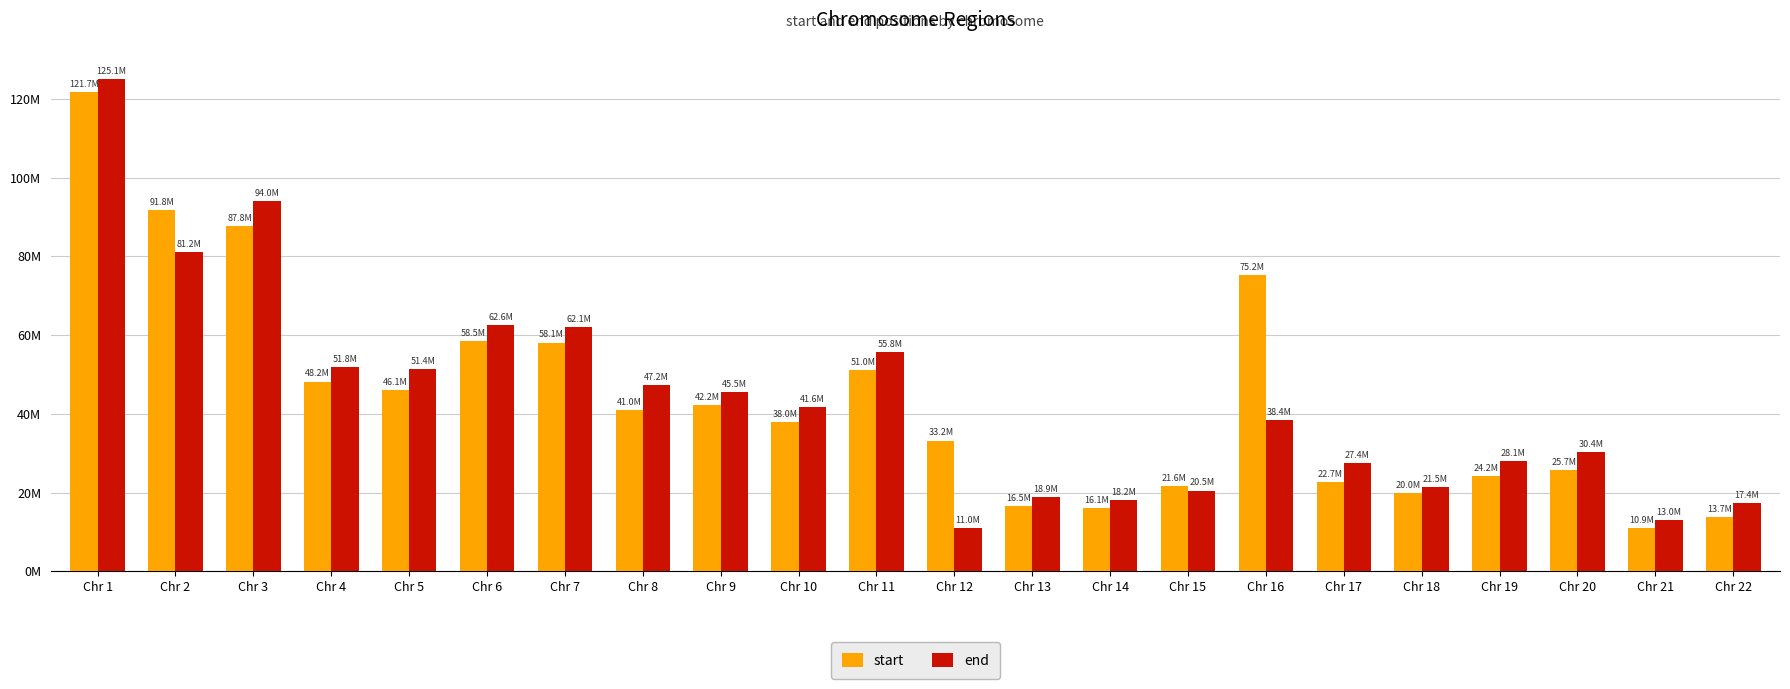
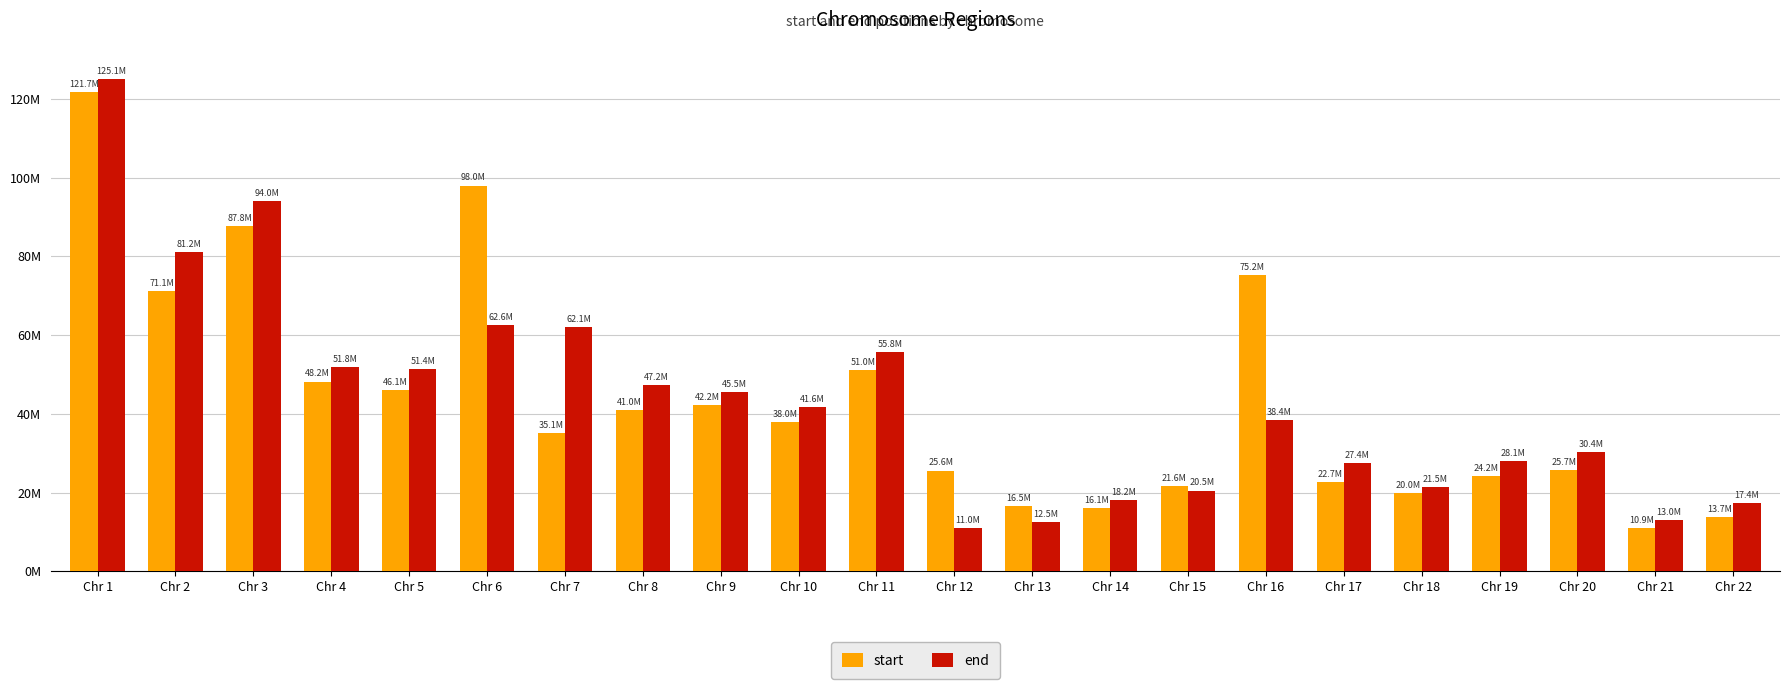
  {
    "start": {
      "Chr 1": "121.7M",
-     "Chr 2": "91.8M",
+     "Chr 2": "71.1M",
      "Chr 3": "87.8M",
      "Chr 4": "48.2M",
      "Chr 5": "46.1M",
-     "Chr 6": "58.5M",
-     "Chr 7": "58.1M",
+     "Chr 6": "98.0M",
+     "Chr 7": "35.1M",
      "Chr 8": "41.0M",
      "Chr 9": "42.2M",
      "Chr 10": "38.0M",
      "Chr 11": "51.0M",
-     "Chr 12": "33.2M",
+     "Chr 12": "25.6M",
      "Chr 13": "16.5M",
      "Chr 14": "16.1M",
      "Chr 15": "21.6M",
      "Chr 16": "75.2M",
      "Chr 17": "22.7M",
      "Chr 18": "20.0M",
      "Chr 19": "24.2M",
      "Chr 20": "25.7M",
      "Chr 21": "10.9M",
      "Chr 22": "13.7M"
    },
    "end": {
      "Chr 1": "125.1M",
      "Chr 2": "81.2M",
      "Chr 3": "94.0M",
      "Chr 4": "51.8M",
      "Chr 5": "51.4M",
      "Chr 6": "62.6M",
      "Chr 7": "62.1M",
      "Chr 8": "47.2M",
      "Chr 9": "45.5M",
      "Chr 10": "41.6M",
      "Chr 11": "55.8M",
      "Chr 12": "11.0M",
-     "Chr 13": "18.9M",
+     "Chr 13": "12.5M",
      "Chr 14": "18.2M",
      "Chr 15": "20.5M",
      "Chr 16": "38.4M",
      "Chr 17": "27.4M",
      "Chr 18": "21.5M",
      "Chr 19": "28.1M",
      "Chr 20": "30.4M",
      "Chr 21": "13.0M",
      "Chr 22": "17.4M"
    }
  }
